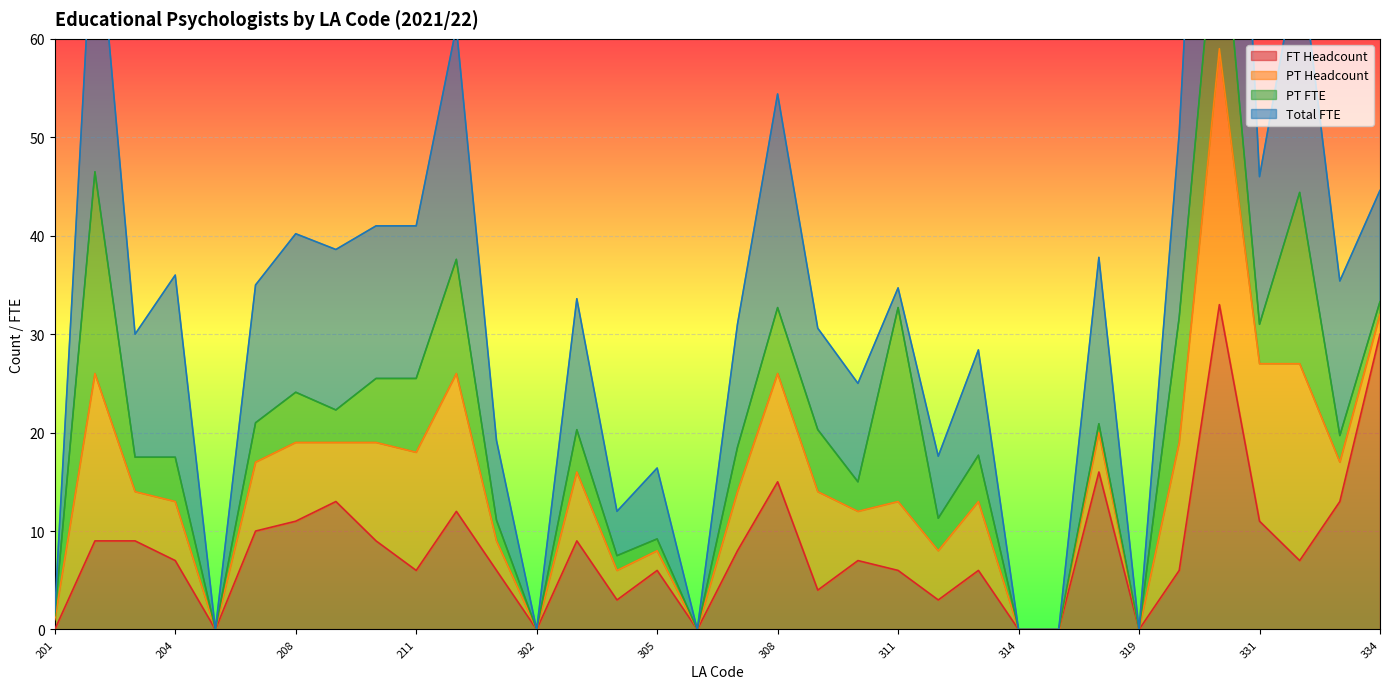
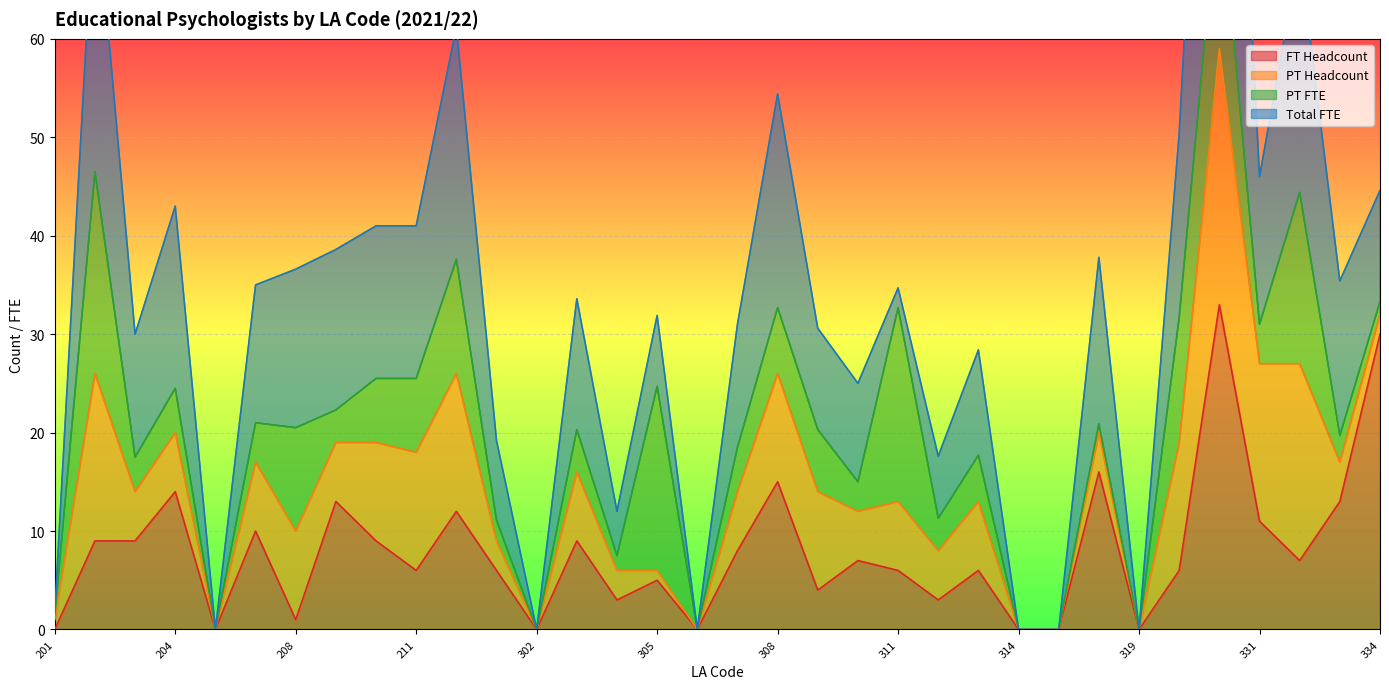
  {
    "FT Headcount": {
      "201": 0,
-     "204": 7,
-     "208": 11,
+     "204": 14,
+     "208": 1,
      "211": 6,
-     "305": 6,
+     "305": 5,
      "308": 15,
      "311": 6,
      "331": 11,
      "334": 30
    },
    "PT Headcount": {
      "201": 1,
      "204": 6,
-     "208": 8,
+     "208": 9,
      "211": 12,
-     "305": 2,
+     "305": 1,
      "308": 11,
      "311": 7,
      "331": 16,
      "334": 2
    },
    "PT FTE": {
      "201": 0,
      "204": 5,
-     "208": 5,
+     "208": 11,
      "211": 8,
-     "305": 1,
+     "305": 19,
      "308": 7,
      "311": 20,
      "331": 4,
      "334": 1
    },
    "Total FTE": {
      "201": 0,
      "204": 19,
      "208": 16,
      "211": 16,
      "305": 7,
      "308": 22,
      "311": 2,
      "331": 15,
      "334": 11
    }
  }
